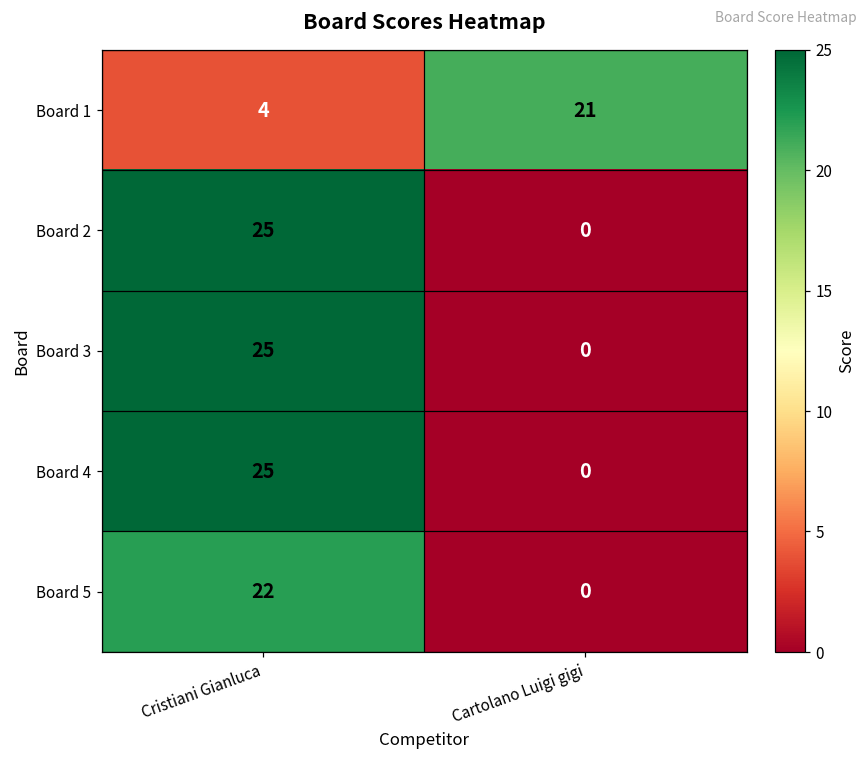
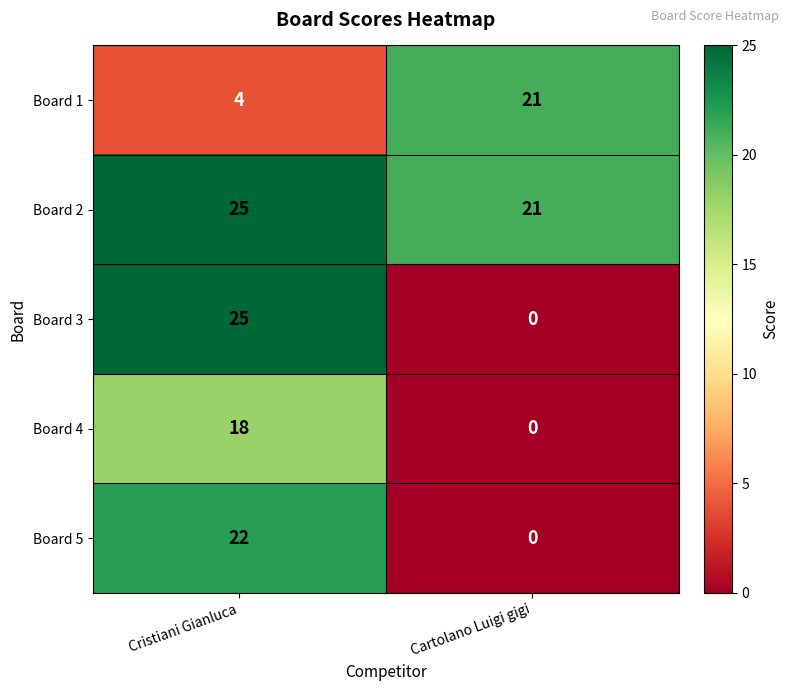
  {
    "Board 1": {
      "Cristiani Gianluca": 4,
      "Cartolano Luigi gigi": 21
    },
    "Board 2": {
      "Cristiani Gianluca": 25,
-     "Cartolano Luigi gigi": 0
+     "Cartolano Luigi gigi": 21
    },
    "Board 3": {
      "Cristiani Gianluca": 25,
      "Cartolano Luigi gigi": 0
    },
    "Board 4": {
-     "Cristiani Gianluca": 25,
+     "Cristiani Gianluca": 18,
      "Cartolano Luigi gigi": 0
    },
    "Board 5": {
      "Cristiani Gianluca": 22,
      "Cartolano Luigi gigi": 0
    }
  }
